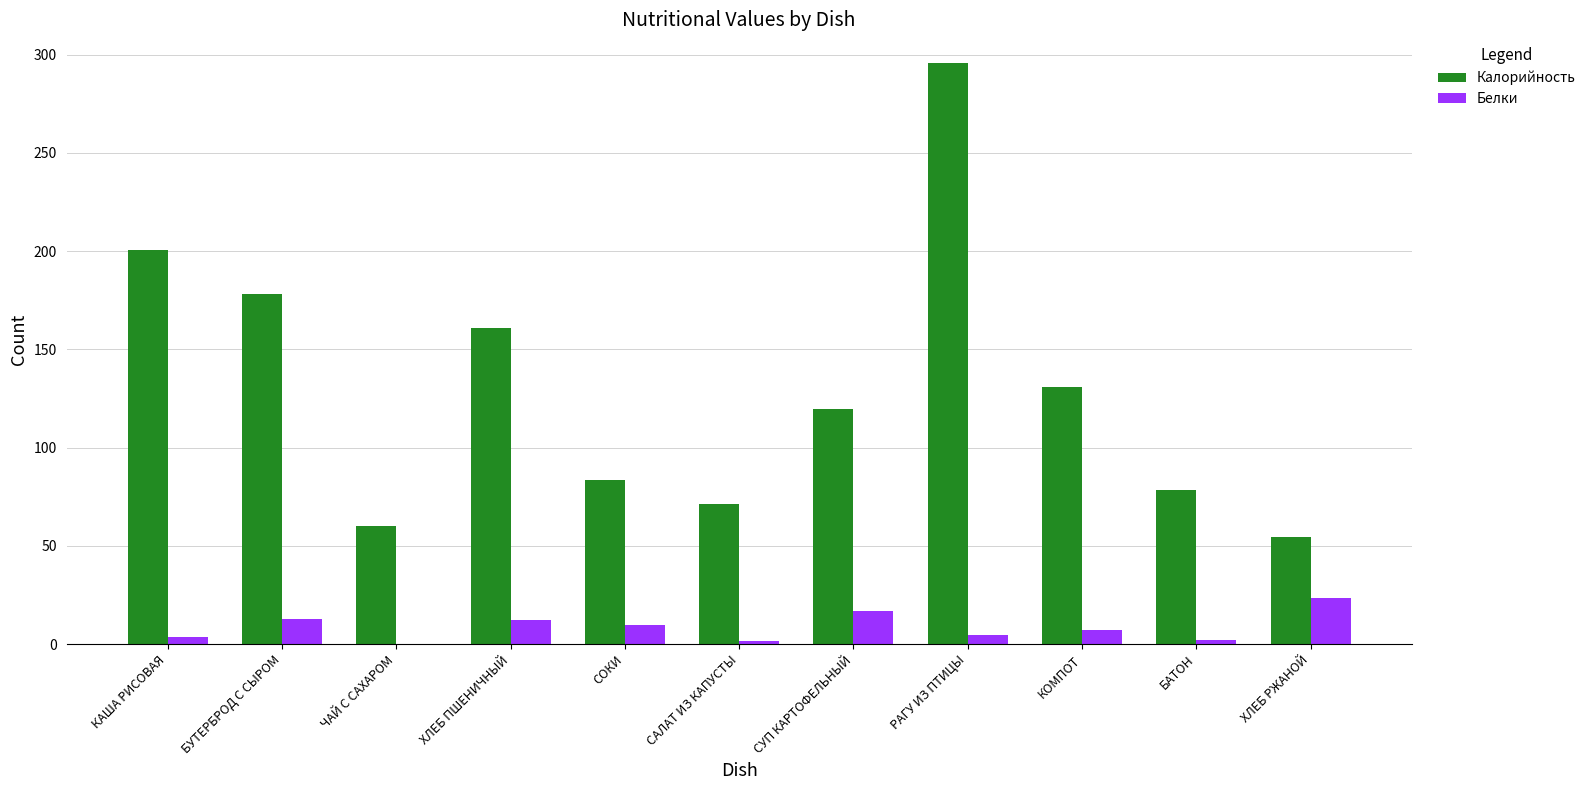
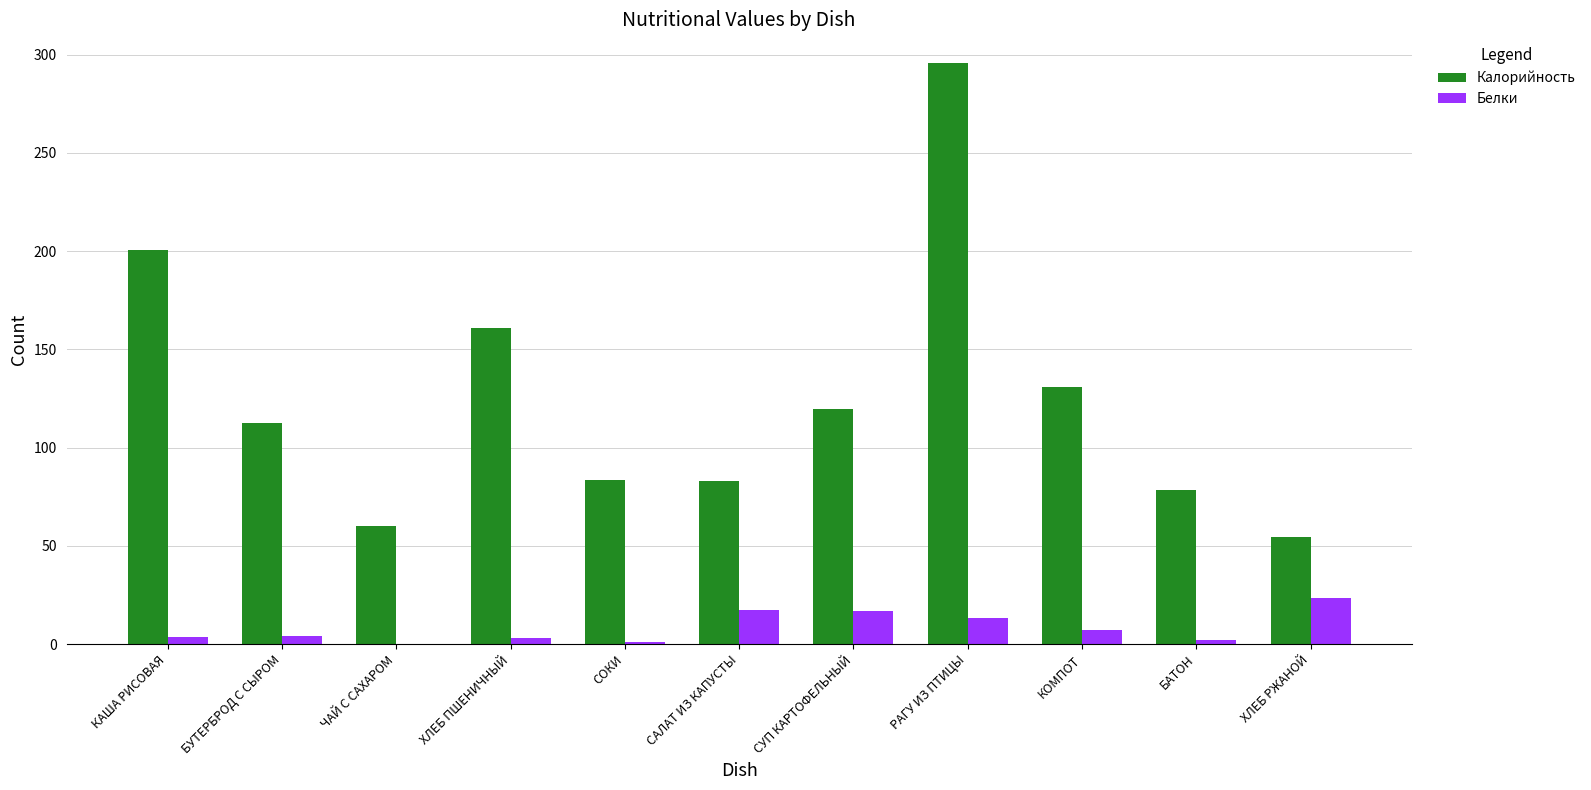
  {
    "Калорийность": {
      "КАША РИСОВАЯ": 200,
-     "БУТЕРБРОД С СЫРОМ": 178,
+     "БУТЕРБРОД С СЫРОМ": 113,
      "ЧАЙ С САХАРОМ": 60,
      "ХЛЕБ ПШЕНИЧНЫЙ": 161,
      "СОКИ": 83,
-     "САЛАТ ИЗ КАПУСТЫ": 72,
+     "САЛАТ ИЗ КАПУСТЫ": 83,
      "СУП КАРТОФЕЛЬНЫЙ": 120,
      "РАГУ ИЗ ПТИЦЫ": 296,
      "КОМПОТ": 131,
      "БАТОН": 79,
      "ХЛЕБ РЖАНОЙ": 55
    },
    "Белки": {
      "КАША РИСОВАЯ": 4,
-     "БУТЕРБРОД С СЫРОМ": 13,
-     "ХЛЕБ ПШЕНИЧНЫЙ": 12,
-     "СОКИ": 10,
-     "САЛАТ ИЗ КАПУСТЫ": 2,
+     "БУТЕРБРОД С СЫРОМ": 4,
+     "ХЛЕБ ПШЕНИЧНЫЙ": 3,
+     "СОКИ": 1,
+     "САЛАТ ИЗ КАПУСТЫ": 18,
      "СУП КАРТОФЕЛЬНЫЙ": 17,
-     "РАГУ ИЗ ПТИЦЫ": 5,
+     "РАГУ ИЗ ПТИЦЫ": 13,
      "КОМПОТ": 7,
      "БАТОН": 2,
      "ХЛЕБ РЖАНОЙ": 24
    }
  }
